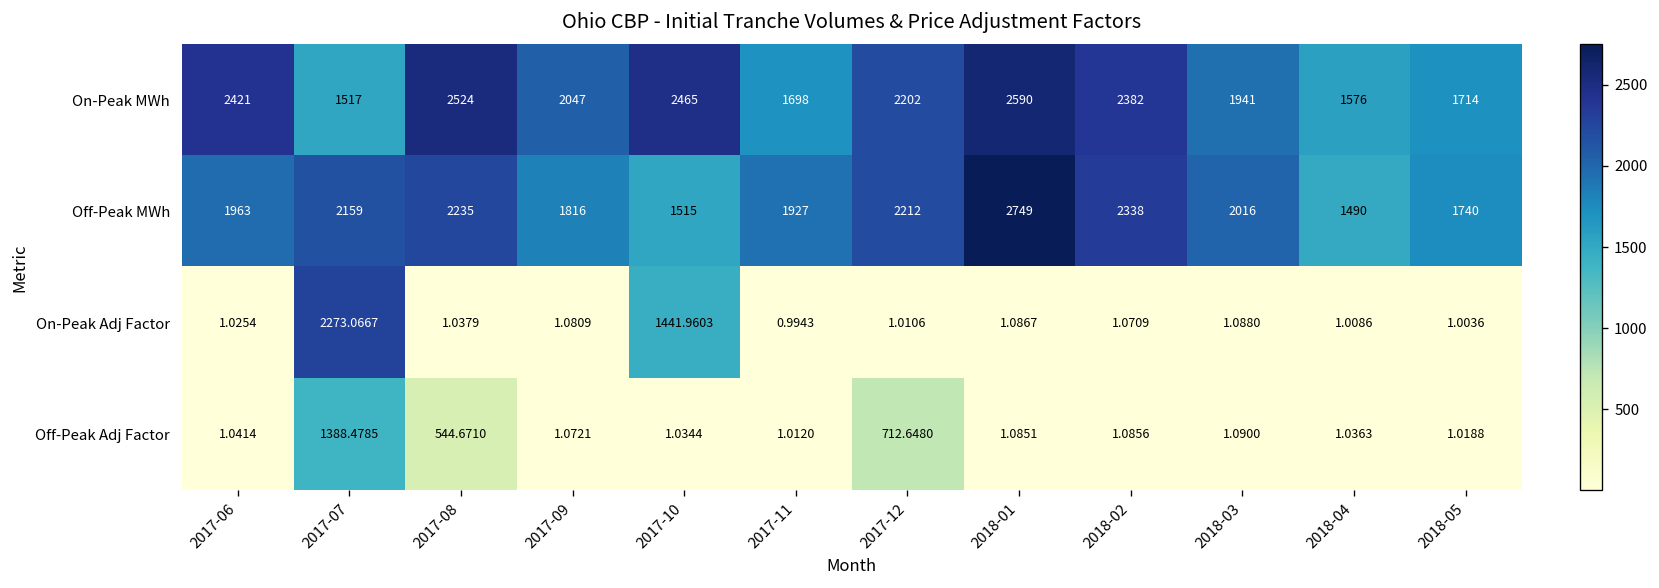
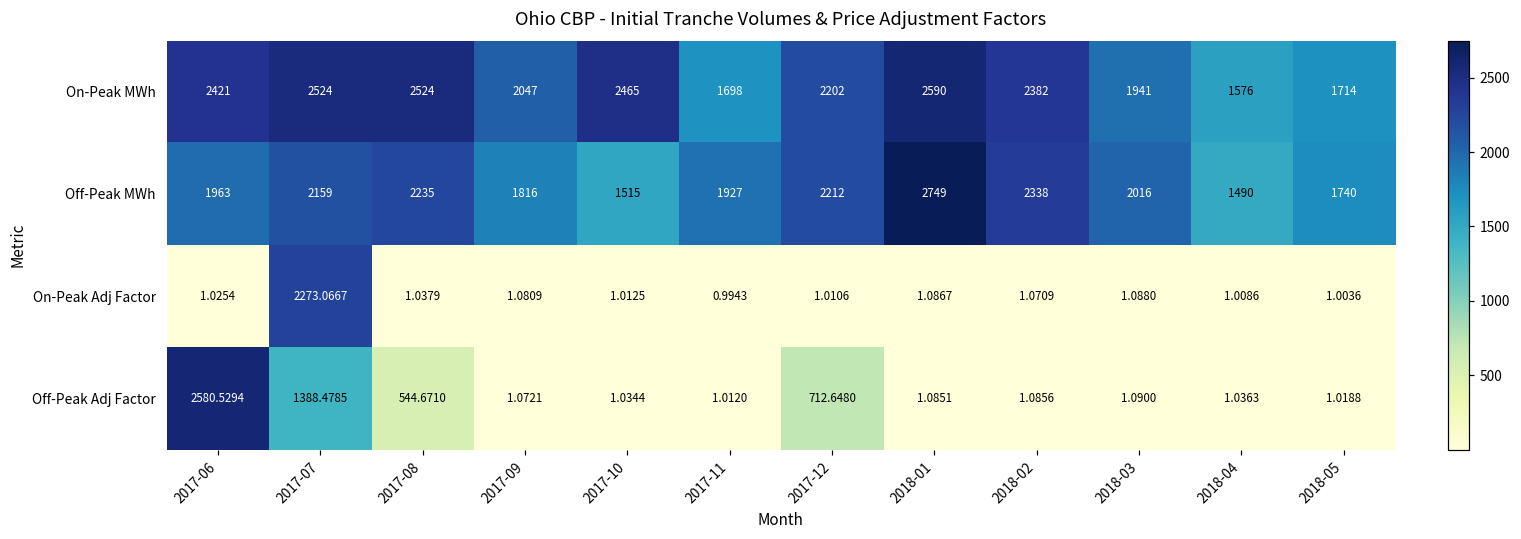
  {
    "On-Peak MWh": {
      "2017-06": 2421,
-     "2017-07": 1517,
+     "2017-07": 2524,
      "2017-08": 2524,
      "2017-09": 2047,
      "2017-10": 2465,
      "2017-11": 1698,
      "2017-12": 2202,
      "2018-01": 2590,
      "2018-02": 2382,
      "2018-03": 1941,
      "2018-04": 1576,
      "2018-05": 1714
    },
    "Off-Peak MWh": {
      "2017-06": 1963,
      "2017-07": 2159,
      "2017-08": 2235,
      "2017-09": 1816,
      "2017-10": 1515,
      "2017-11": 1927,
      "2017-12": 2212,
      "2018-01": 2749,
      "2018-02": 2338,
      "2018-03": 2016,
      "2018-04": 1490,
      "2018-05": 1740
    },
    "On-Peak Adj Factor": {
      "2017-06": 1.0254,
      "2017-07": 2273.0667,
      "2017-08": 1.0379,
      "2017-09": 1.0809,
-     "2017-10": 1441.9603,
+     "2017-10": 1.0125,
      "2017-11": 0.9943,
      "2017-12": 1.0106,
      "2018-01": 1.0867,
      "2018-02": 1.0709,
      "2018-03": 1.0880,
      "2018-04": 1.0086,
      "2018-05": 1.0036
    },
    "Off-Peak Adj Factor": {
-     "2017-06": 1.0414,
+     "2017-06": 2580.5294,
      "2017-07": 1388.4785,
      "2017-08": 544.6710,
      "2017-09": 1.0721,
      "2017-10": 1.0344,
      "2017-11": 1.0120,
      "2017-12": 712.6480,
      "2018-01": 1.0851,
      "2018-02": 1.0856,
      "2018-03": 1.0900,
      "2018-04": 1.0363,
      "2018-05": 1.0188
    }
  }
